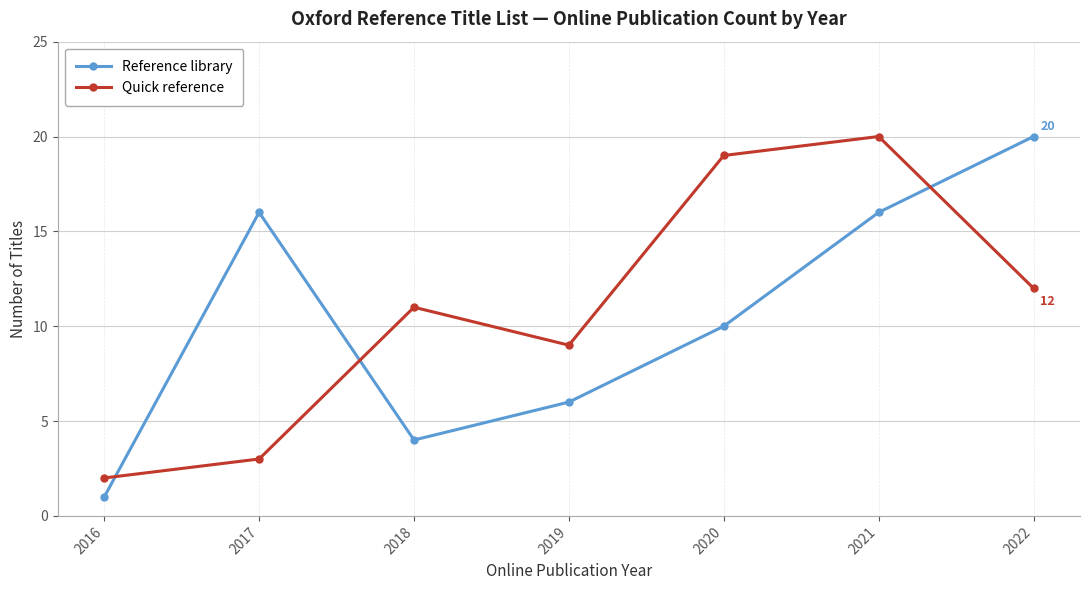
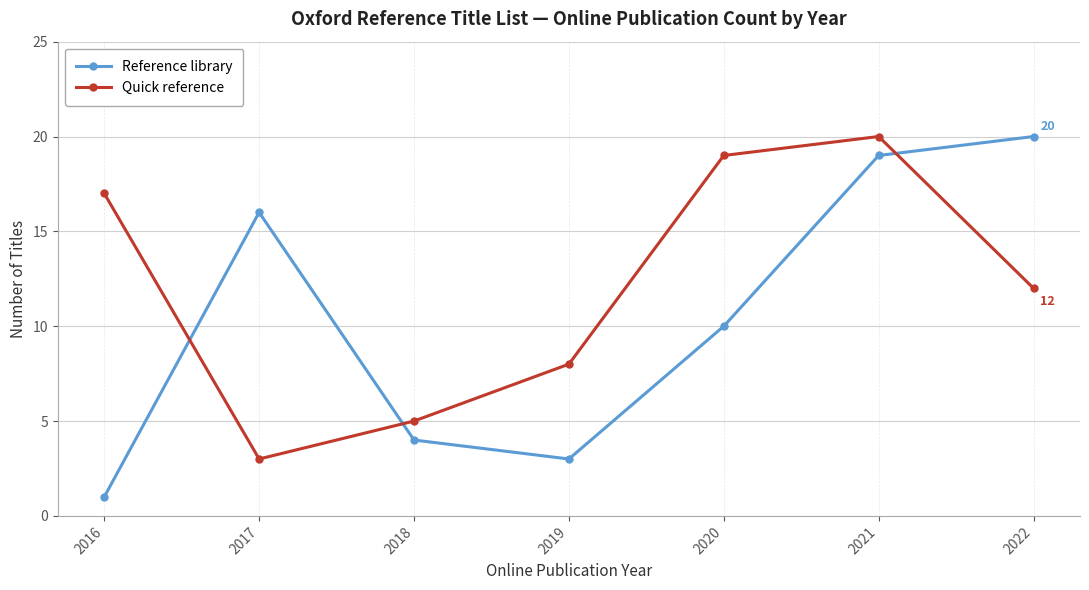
  {
    "Reference library": {
      "2016": 1,
      "2017": 16,
      "2018": 4,
-     "2019": 6,
+     "2019": 3,
      "2020": 10,
-     "2021": 16
+     "2021": 19
    },
    "Quick reference": {
-     "2016": 2,
+     "2016": 17,
      "2017": 3,
-     "2018": 11,
-     "2019": 9,
+     "2018": 5,
+     "2019": 8,
      "2020": 19,
      "2021": 20
    }
  }
